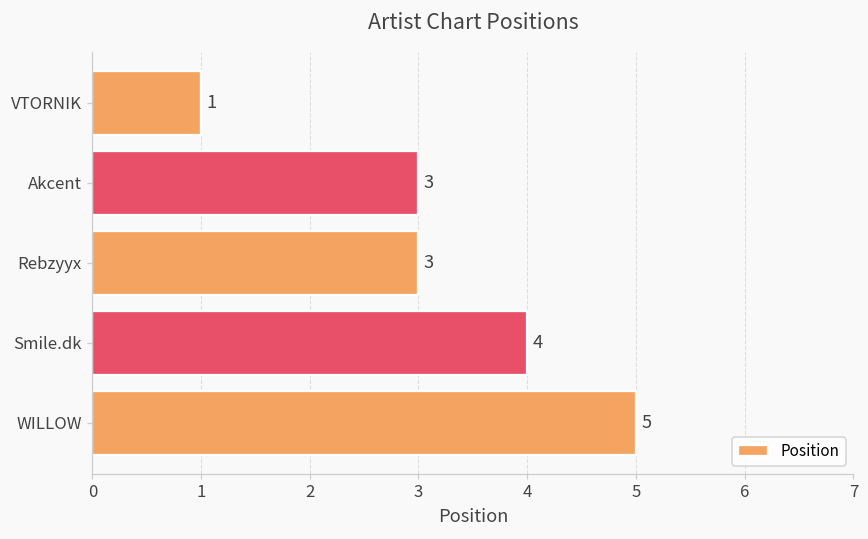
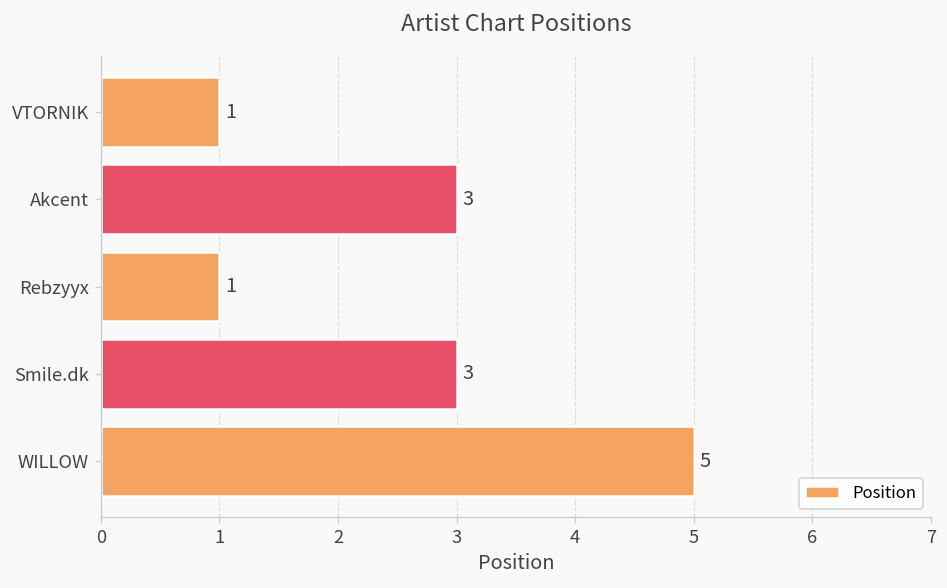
  {
    "VTORNIK": 1,
    "Akcent": 3,
-   "Rebzyyx": 3,
-   "Smile.dk": 4,
+   "Rebzyyx": 1,
+   "Smile.dk": 3,
    "WILLOW": 5
  }
